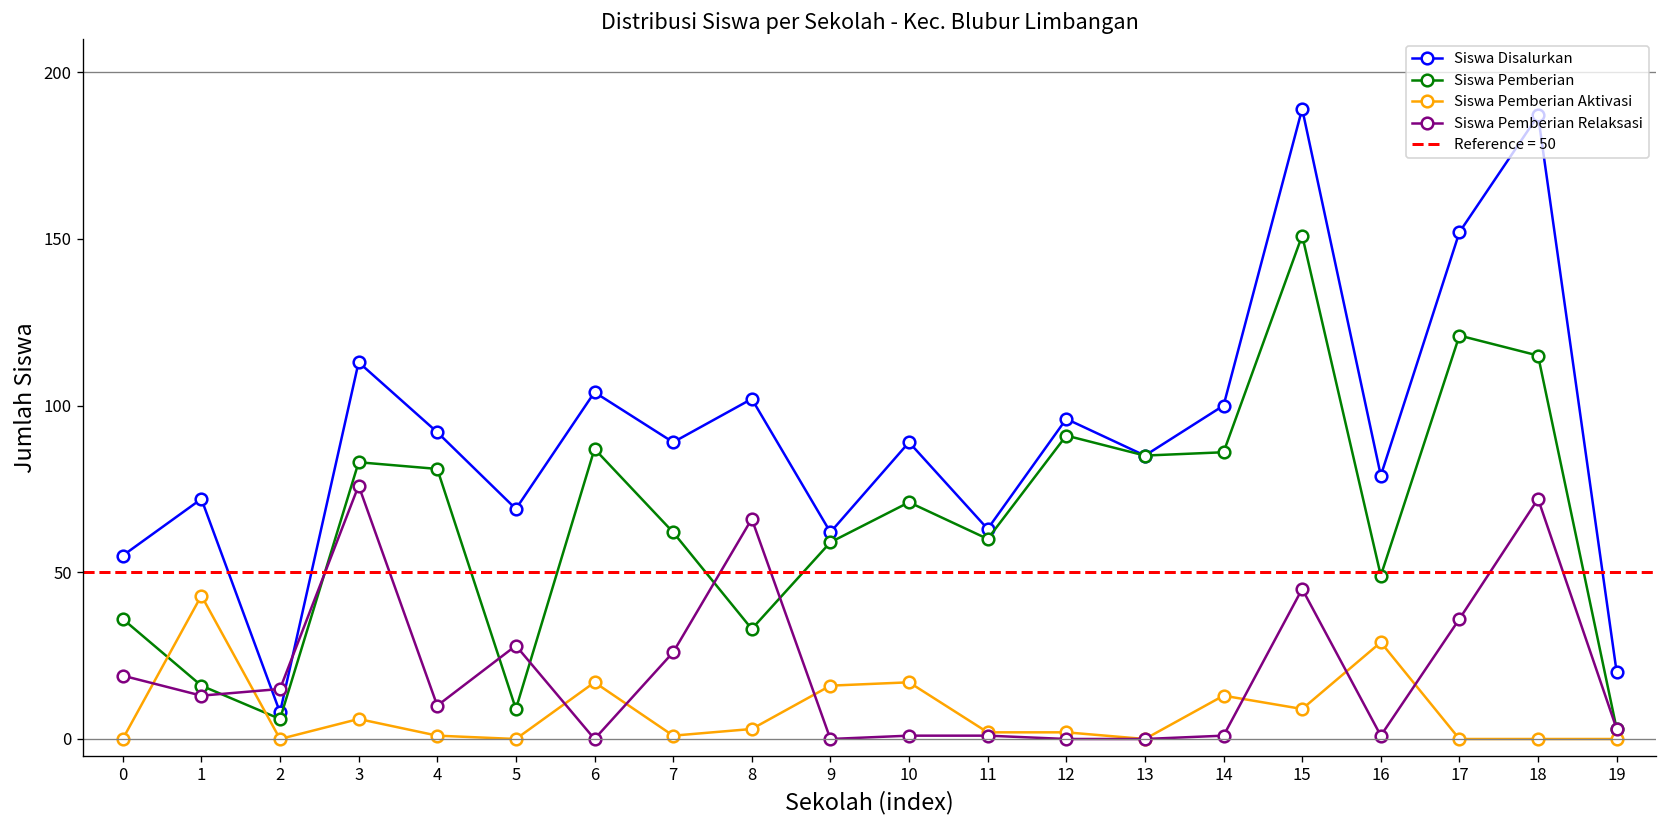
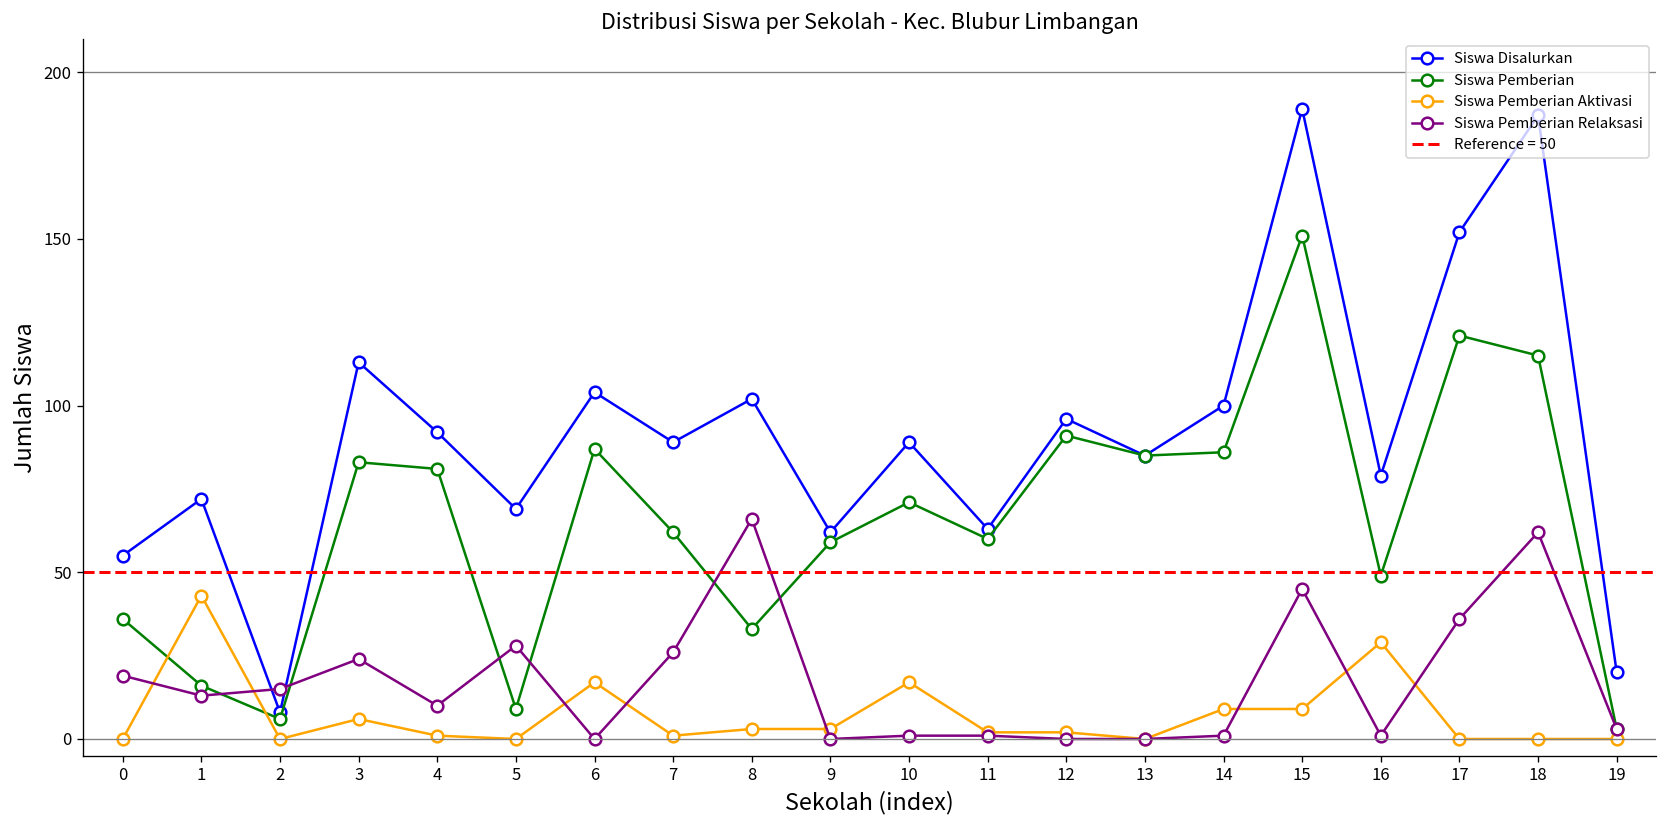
  {
    "Siswa Disalurkan": {
      "0": 55,
      "1": 72,
      "2": 8,
      "3": 113,
      "4": 92,
      "5": 69,
      "6": 104,
      "7": 89,
      "8": 102,
      "9": 62,
      "10": 89,
      "11": 63,
      "12": 96,
      "14": 100,
      "15": 189,
      "16": 79,
      "17": 152,
      "19": 20
    },
    "Siswa Pemberian": {
      "0": 36,
      "1": 16,
      "2": 6,
      "3": 83,
      "4": 81,
      "5": 9,
      "6": 87,
      "7": 62,
      "8": 33,
      "9": 59,
      "10": 71,
      "11": 60,
      "12": 91,
      "14": 86,
      "15": 151,
      "16": 49,
      "17": 121,
      "18": 115
    },
    "Siswa Pemberian Aktivasi": {
      "0": 0,
      "1": 43,
      "2": 0,
      "3": 6,
      "4": 1,
      "5": 0,
      "6": 17,
      "7": 1,
      "8": 3,
-     "9": 16,
+     "9": 3,
      "10": 17,
      "11": 2,
      "12": 2,
-     "14": 13,
+     "14": 9,
      "15": 9,
      "16": 29,
      "17": 0,
      "18": 0,
      "19": 0
    },
    "Siswa Pemberian Relaksasi": {
      "0": 19,
      "1": 13,
      "2": 15,
-     "3": 76,
+     "3": 24,
      "4": 10,
      "5": 28,
      "6": 0,
      "7": 26,
      "8": 66,
      "9": 0,
      "10": 1,
      "11": 1,
      "12": 0,
      "14": 1,
      "15": 45,
      "16": 1,
      "17": 36,
-     "18": 72
+     "18": 62
    }
  }
